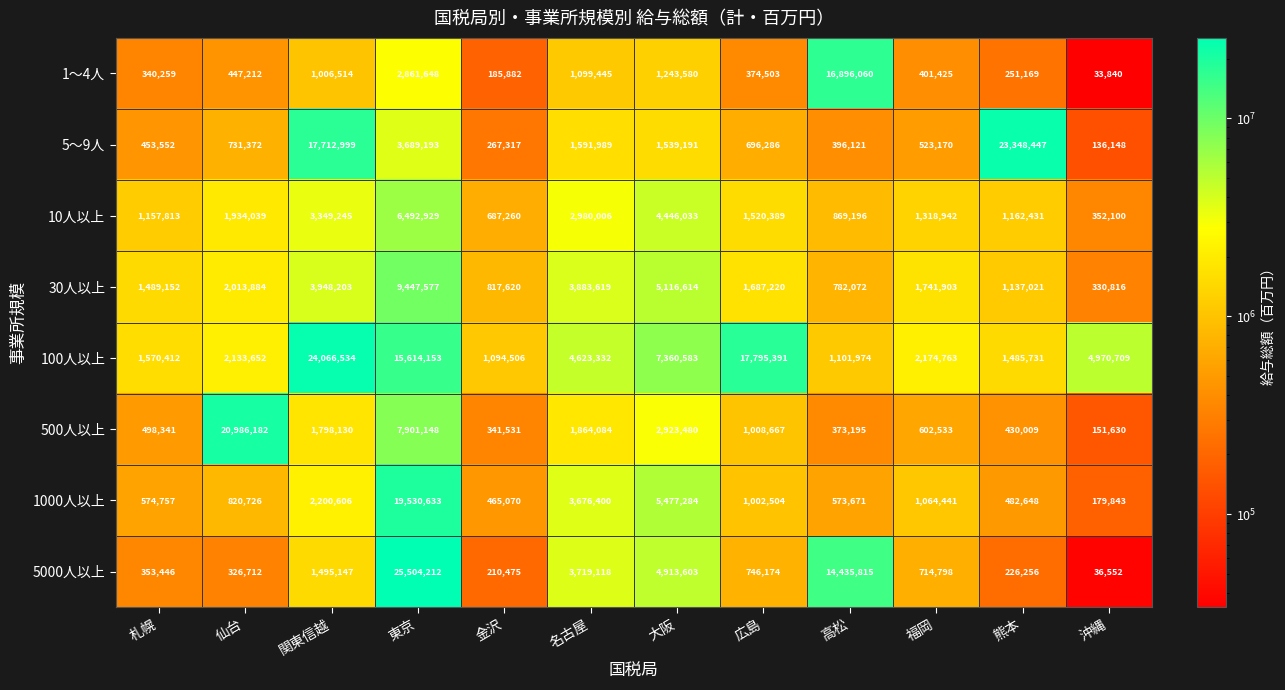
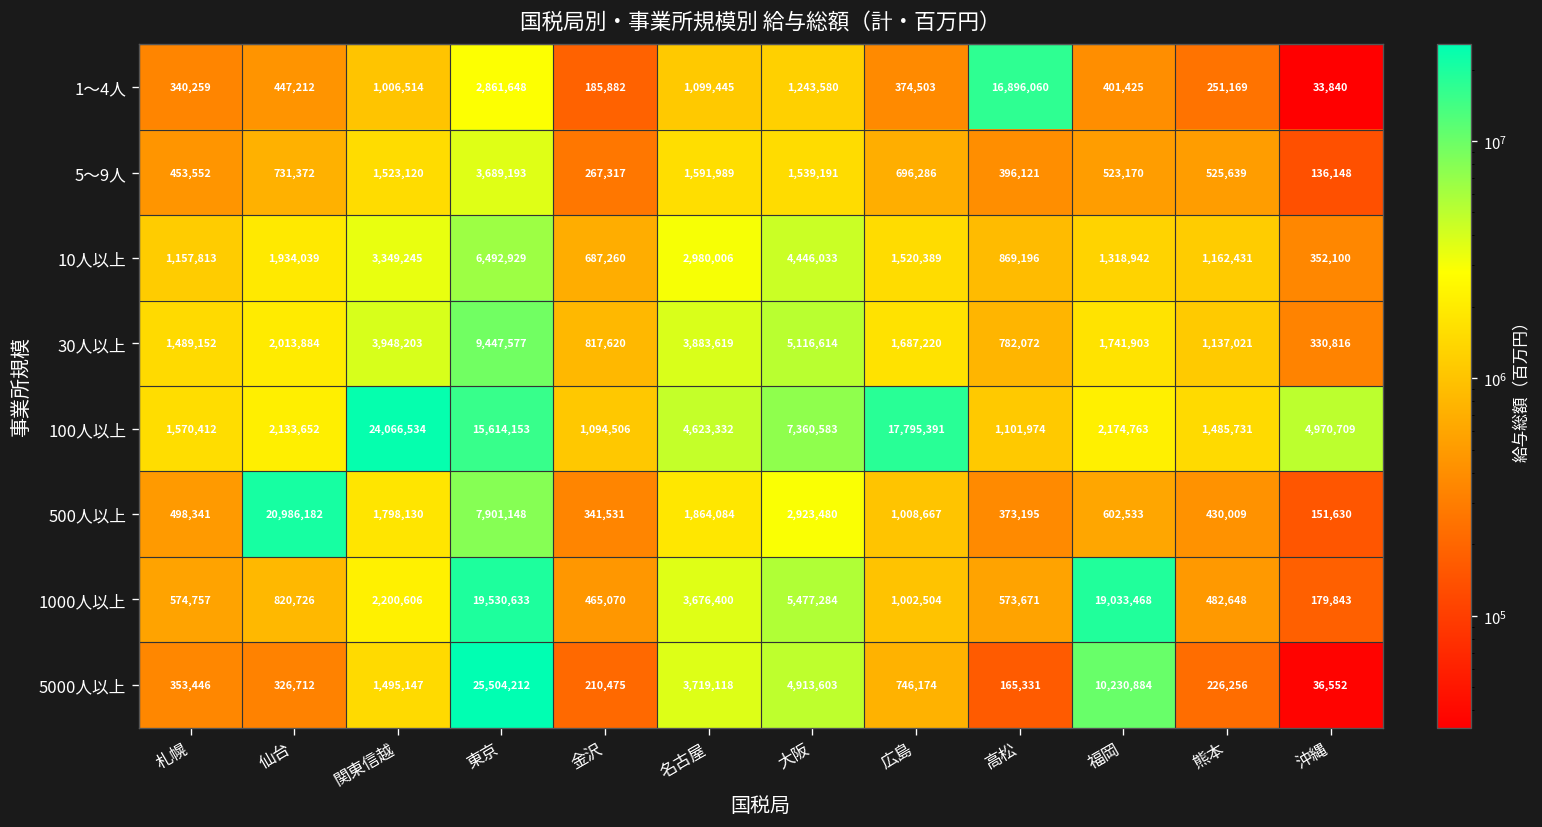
  {
    "1～4人": {
      "札幌": "340,259",
      "仙台": "447,212",
      "関東信越": "1,006,514",
      "東京": "2,861,648",
      "金沢": "185,882",
      "名古屋": "1,099,445",
      "大阪": "1,243,580",
      "広島": "374,503",
      "高松": "16,896,060",
      "福岡": "401,425",
      "熊本": "251,169",
      "沖縄": "33,840"
    },
    "5～9人": {
      "札幌": "453,552",
      "仙台": "731,372",
-     "関東信越": "17,712,999",
+     "関東信越": "1,523,120",
      "東京": "3,689,193",
      "金沢": "267,317",
      "名古屋": "1,591,989",
      "大阪": "1,539,191",
      "広島": "696,286",
      "高松": "396,121",
      "福岡": "523,170",
-     "熊本": "23,348,447",
+     "熊本": "525,639",
      "沖縄": "136,148"
    },
    "10人以上": {
      "札幌": "1,157,813",
      "仙台": "1,934,039",
      "関東信越": "3,349,245",
      "東京": "6,492,929",
      "金沢": "687,260",
      "名古屋": "2,980,006",
      "大阪": "4,446,033",
      "広島": "1,520,389",
      "高松": "869,196",
      "福岡": "1,318,942",
      "熊本": "1,162,431",
      "沖縄": "352,100"
    },
    "30人以上": {
      "札幌": "1,489,152",
      "仙台": "2,013,884",
      "関東信越": "3,948,203",
      "東京": "9,447,577",
      "金沢": "817,620",
      "名古屋": "3,883,619",
      "大阪": "5,116,614",
      "広島": "1,687,220",
      "高松": "782,072",
      "福岡": "1,741,903",
      "熊本": "1,137,021",
      "沖縄": "330,816"
    },
    "100人以上": {
      "札幌": "1,570,412",
      "仙台": "2,133,652",
      "関東信越": "24,066,534",
      "東京": "15,614,153",
      "金沢": "1,094,506",
      "名古屋": "4,623,332",
      "大阪": "7,360,583",
      "広島": "17,795,391",
      "高松": "1,101,974",
      "福岡": "2,174,763",
      "熊本": "1,485,731",
      "沖縄": "4,970,709"
    },
    "500人以上": {
      "札幌": "498,341",
      "仙台": "20,986,182",
      "関東信越": "1,798,130",
      "東京": "7,901,148",
      "金沢": "341,531",
      "名古屋": "1,864,084",
      "大阪": "2,923,480",
      "広島": "1,008,667",
      "高松": "373,195",
      "福岡": "602,533",
      "熊本": "430,009",
      "沖縄": "151,630"
    },
    "1000人以上": {
      "札幌": "574,757",
      "仙台": "820,726",
      "関東信越": "2,200,606",
      "東京": "19,530,633",
      "金沢": "465,070",
      "名古屋": "3,676,400",
      "大阪": "5,477,284",
      "広島": "1,002,504",
      "高松": "573,671",
-     "福岡": "1,064,441",
+     "福岡": "19,033,468",
      "熊本": "482,648",
      "沖縄": "179,843"
    },
    "5000人以上": {
      "札幌": "353,446",
      "仙台": "326,712",
      "関東信越": "1,495,147",
      "東京": "25,504,212",
      "金沢": "210,475",
      "名古屋": "3,719,118",
      "大阪": "4,913,603",
      "広島": "746,174",
-     "高松": "14,435,815",
-     "福岡": "714,798",
+     "高松": "165,331",
+     "福岡": "10,230,884",
      "熊本": "226,256",
      "沖縄": "36,552"
    }
  }
